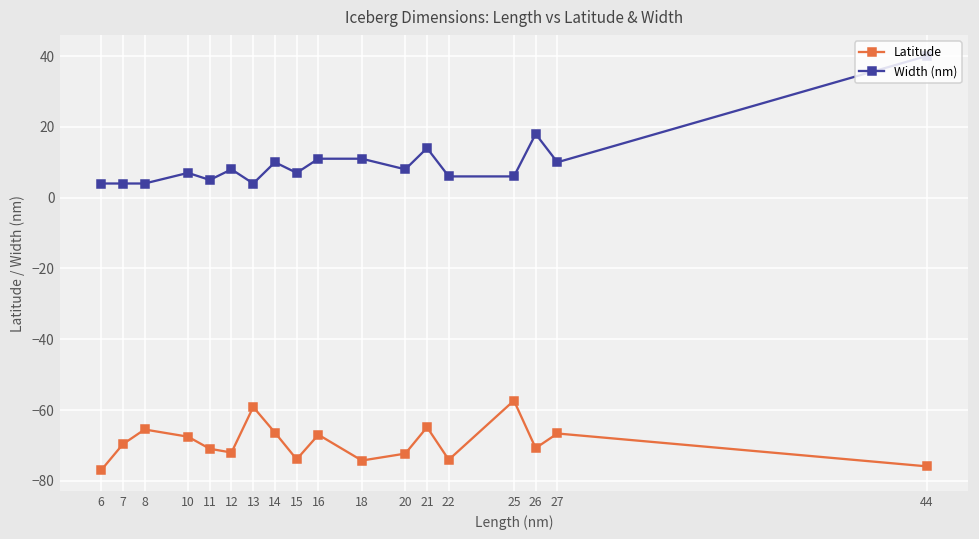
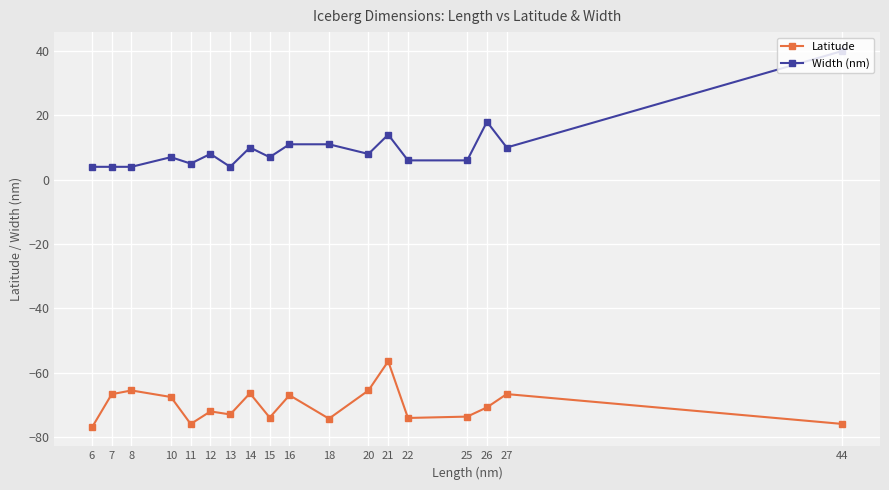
  {
    "Latitude": {
      "6": -77,
-     "7": -70,
+     "7": -67,
      "8": -65,
      "10": -68,
-     "11": -71,
+     "11": -76,
      "12": -72,
-     "13": -59,
+     "13": -73,
      "14": -66,
      "15": -74,
      "16": -67,
      "18": -74,
-     "20": -72,
-     "21": -65,
+     "20": -65,
+     "21": -56,
      "22": -74,
-     "25": -57,
+     "25": -74,
      "26": -71,
      "27": -67,
      "44": -76
    },
    "Width (nm)": {
      "6": 4,
      "7": 4,
      "8": 4,
      "10": 7,
      "11": 5,
      "12": 8,
      "13": 4,
      "14": 10,
      "15": 7,
      "16": 11,
      "18": 11,
      "20": 8,
      "21": 14,
      "22": 6,
      "25": 6,
      "26": 18,
      "27": 10
    }
  }
